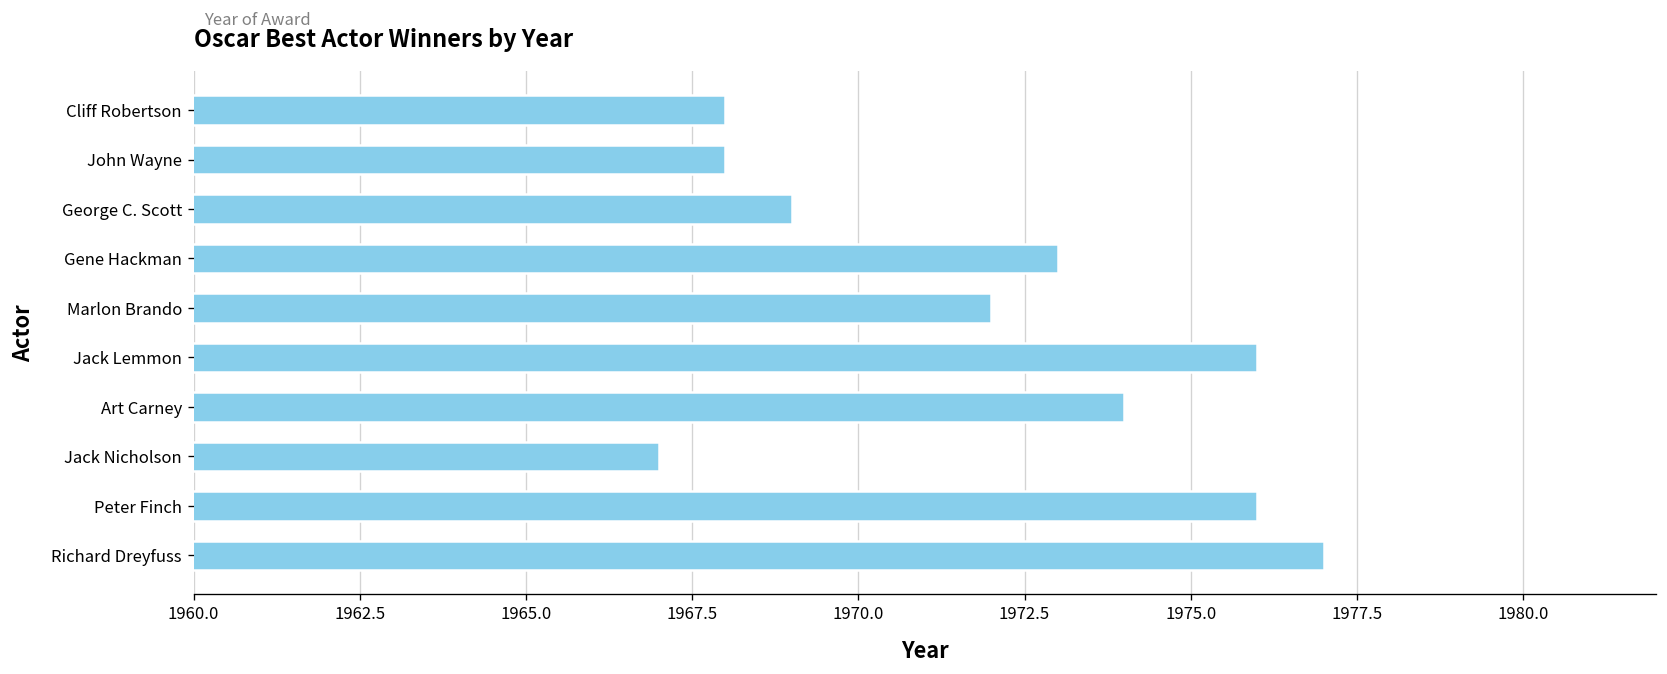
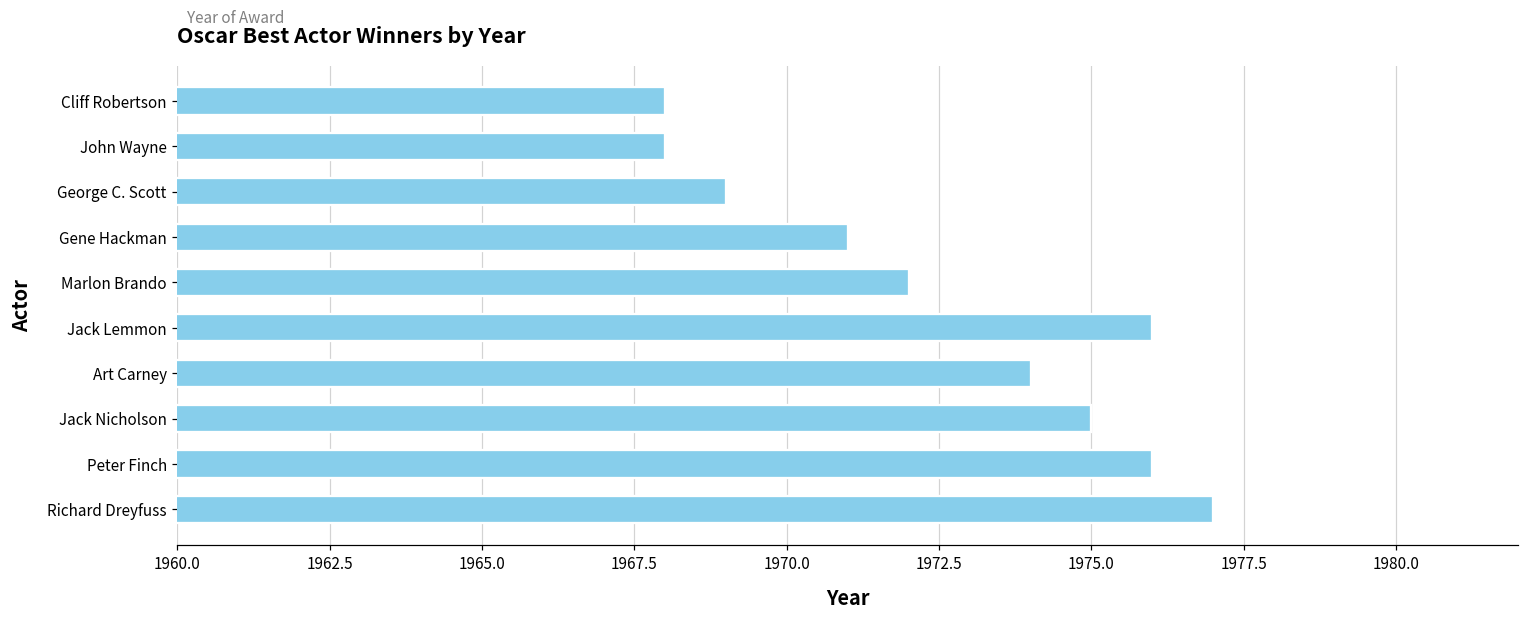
  {
    "Cliff Robertson": 1968,
    "John Wayne": 1968,
    "George C. Scott": 1969,
-   "Gene Hackman": 1973,
+   "Gene Hackman": 1971,
    "Marlon Brando": 1972,
    "Jack Lemmon": 1976,
    "Art Carney": 1974,
-   "Jack Nicholson": 1967,
+   "Jack Nicholson": 1975,
    "Peter Finch": 1976,
    "Richard Dreyfuss": 1977
  }
